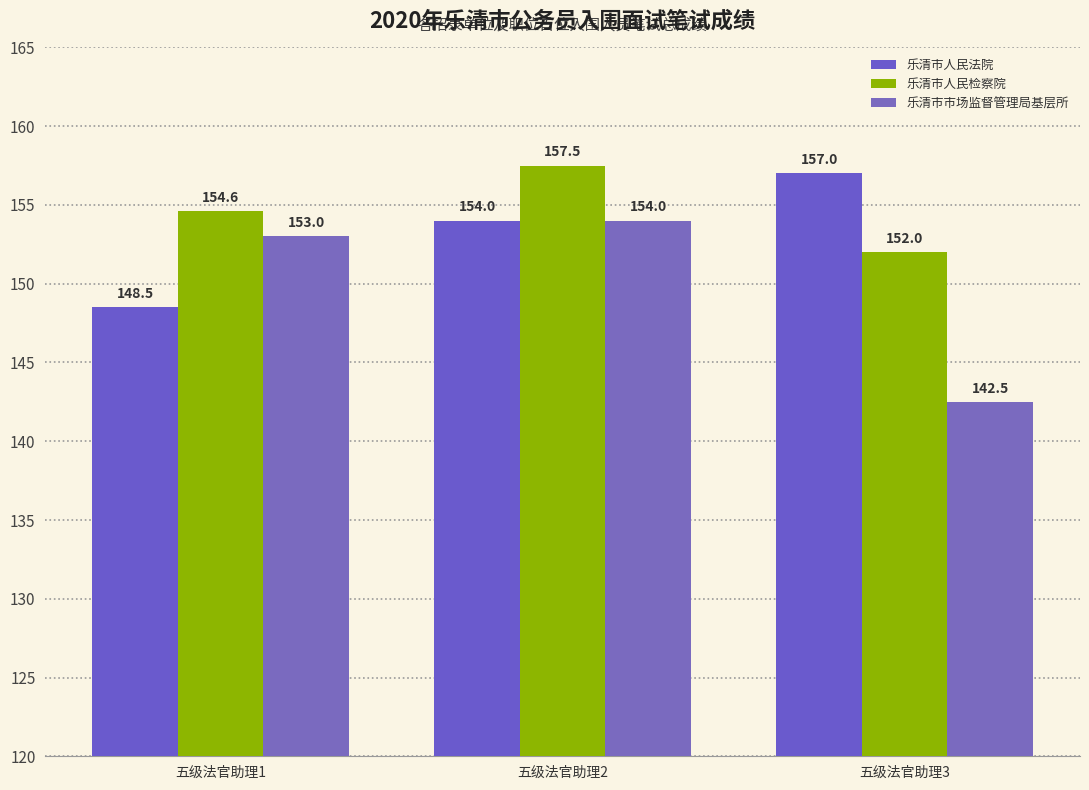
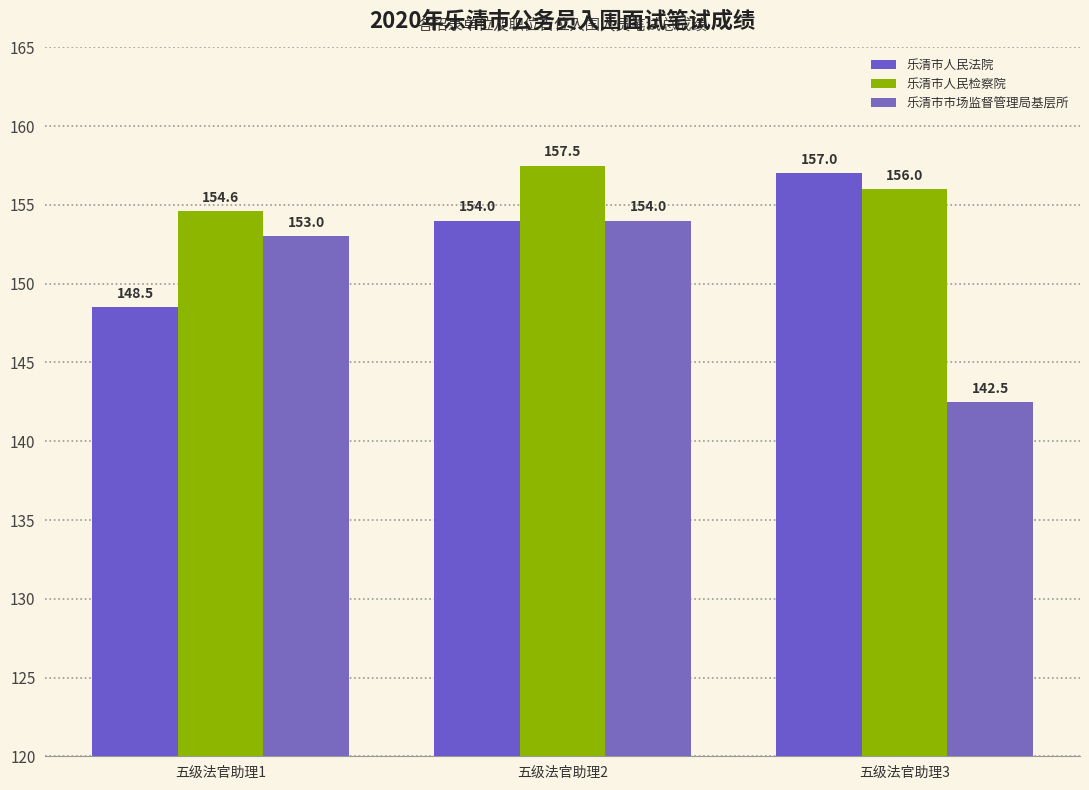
  {
    "乐清市人民检察院": {
      "五级法官助理1": 154.6,
      "五级法官助理2": 157.5,
-     "五级法官助理3": 152.0
+     "五级法官助理3": 156.0
    }
  }
